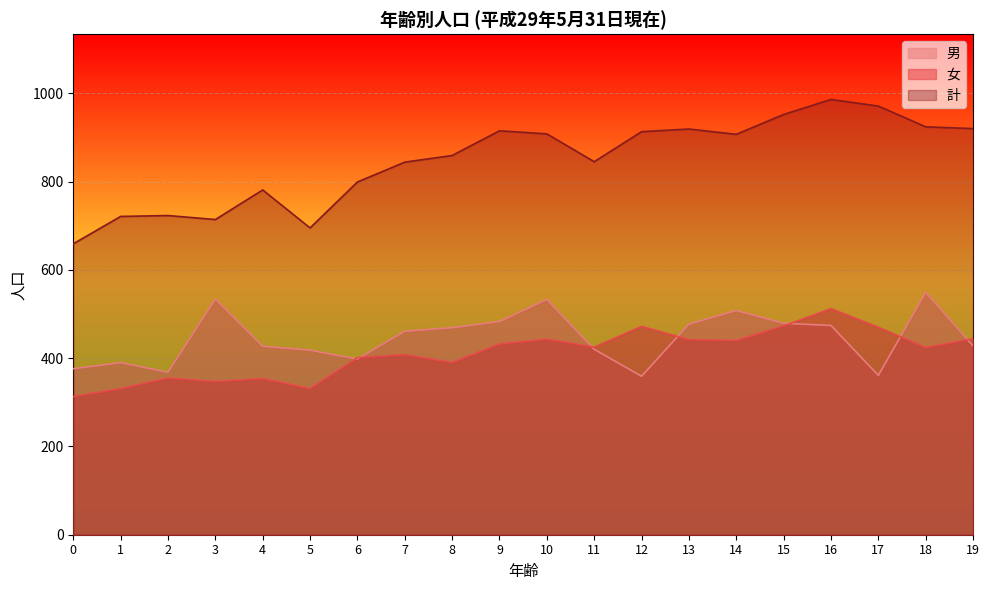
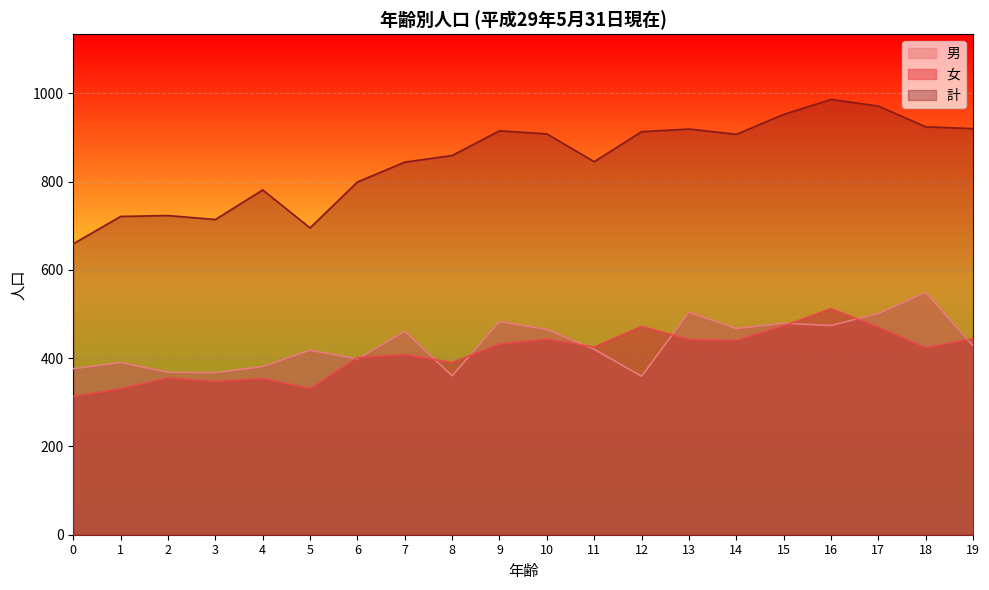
  {
    "男": {
      "0": 380,
      "1": 390,
      "2": 370,
-     "3": 530,
-     "4": 430,
+     "3": 370,
+     "4": 380,
      "5": 420,
      "7": 460,
-     "8": 470,
+     "8": 360,
      "9": 480,
-     "10": 530,
+     "10": 470,
      "12": 360,
-     "13": 480,
-     "14": 510,
+     "13": 500,
+     "14": 470,
      "15": 480,
      "16": 470,
-     "17": 360,
+     "17": 500,
      "18": 550,
      "19": 430
    }
  }
